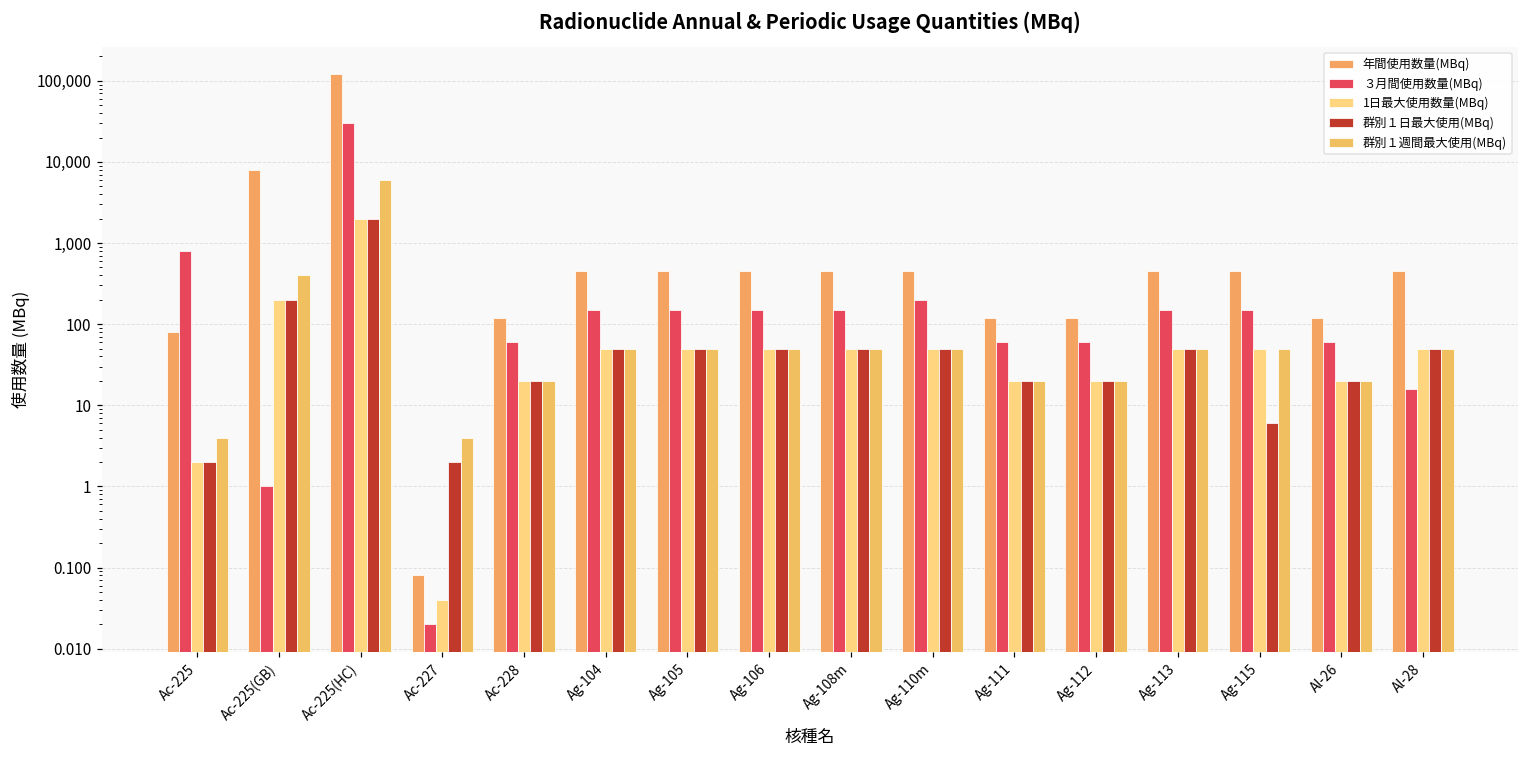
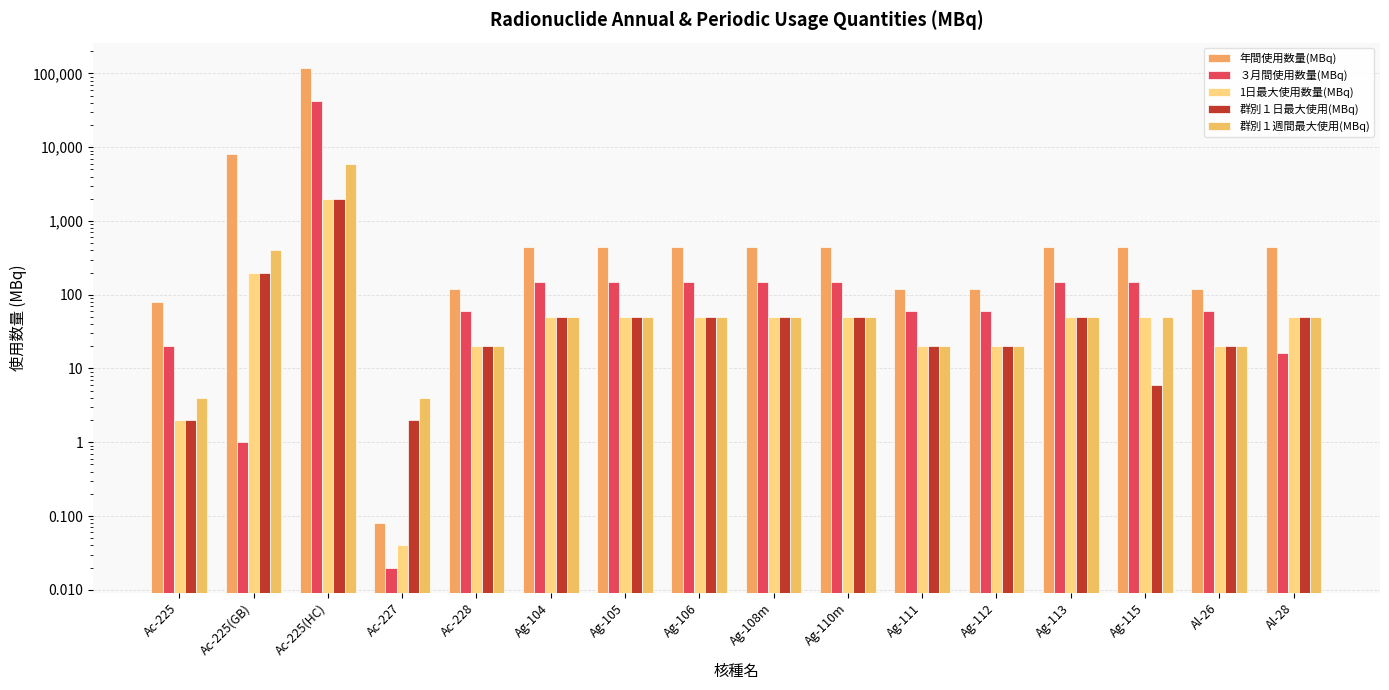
  {
    "３月間使用数量(MBq)": {
-     "Ac-225": "800",
+     "Ac-225": "20",
      "Ac-225(GB)": "1",
-     "Ac-225(HC)": "30,000",
+     "Ac-225(HC)": "40,000",
      "Ac-227": "0.020",
      "Ac-228": "60",
      "Ag-104": "150",
      "Ag-105": "150",
      "Ag-106": "150",
      "Ag-108m": "150",
-     "Ag-110m": "200",
+     "Ag-110m": "150",
      "Ag-111": "60",
      "Ag-112": "60",
      "Ag-113": "150",
      "Ag-115": "150",
      "Al-26": "60",
      "Al-28": "16"
    },
    "群別１日最大使用(MBq)": {
      "Ac-225": "2",
      "Ac-225(GB)": "200",
      "Ac-225(HC)": "2,000",
      "Ac-227": "2",
      "Ac-228": "20",
      "Ag-104": "50",
      "Ag-105": "50",
      "Ag-106": "50",
      "Ag-108m": "50",
      "Ag-110m": "50",
      "Ag-111": "20",
      "Ag-112": "20",
      "Ag-113": "50",
      "Ag-115": "6",
      "Al-26": "20",
      "Al-28": "50"
    }
  }
